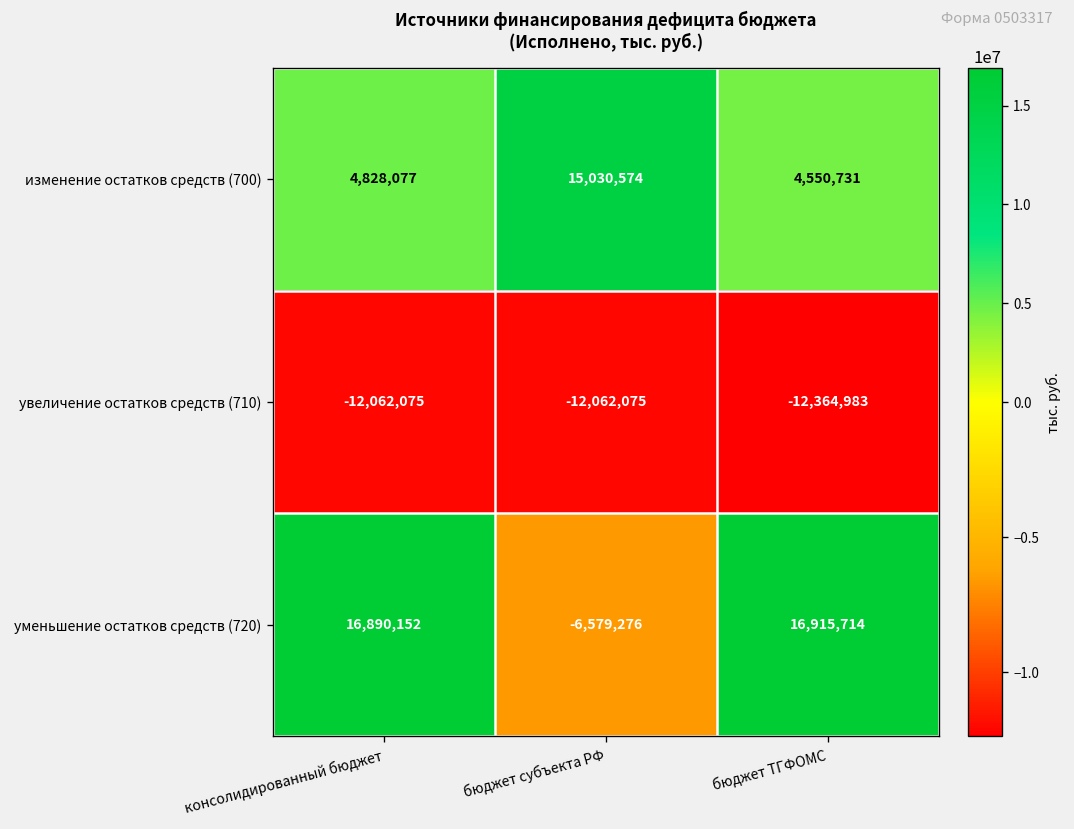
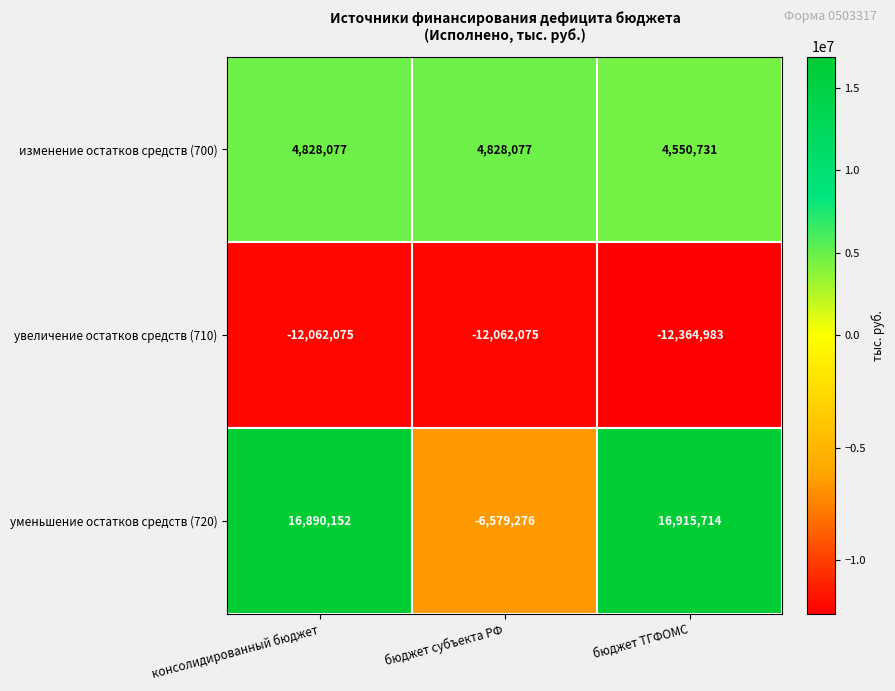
  {
    "изменение остатков средств (700)": {
      "консолидированный бюджет": "4,828,077",
-     "бюджет субъекта РФ": "15,030,574",
+     "бюджет субъекта РФ": "4,828,077",
      "бюджет ТГФОМС": "4,550,731"
    },
    "увеличение остатков средств (710)": {
      "консолидированный бюджет": "-12,062,075",
      "бюджет субъекта РФ": "-12,062,075",
      "бюджет ТГФОМС": "-12,364,983"
    },
    "уменьшение остатков средств (720)": {
      "консолидированный бюджет": "16,890,152",
      "бюджет субъекта РФ": "-6,579,276",
      "бюджет ТГФОМС": "16,915,714"
    }
  }
